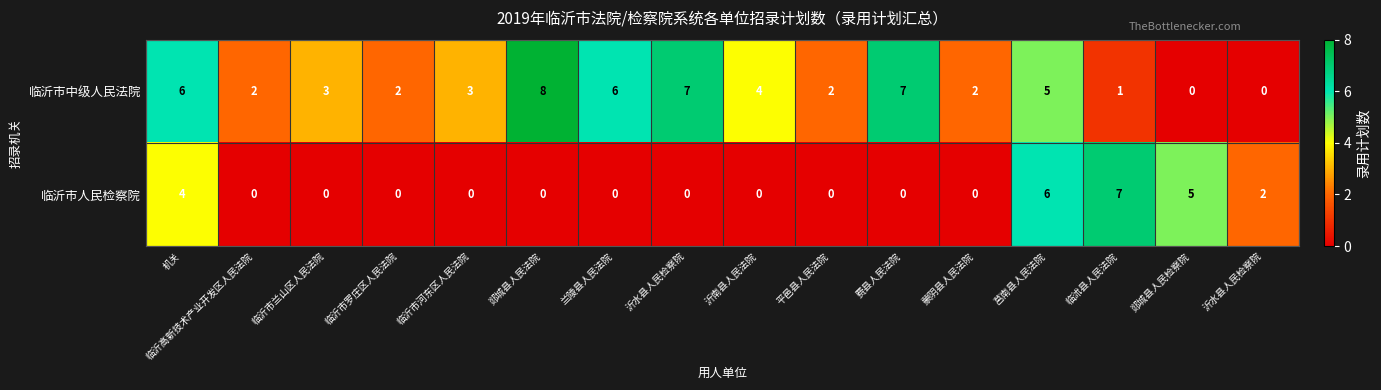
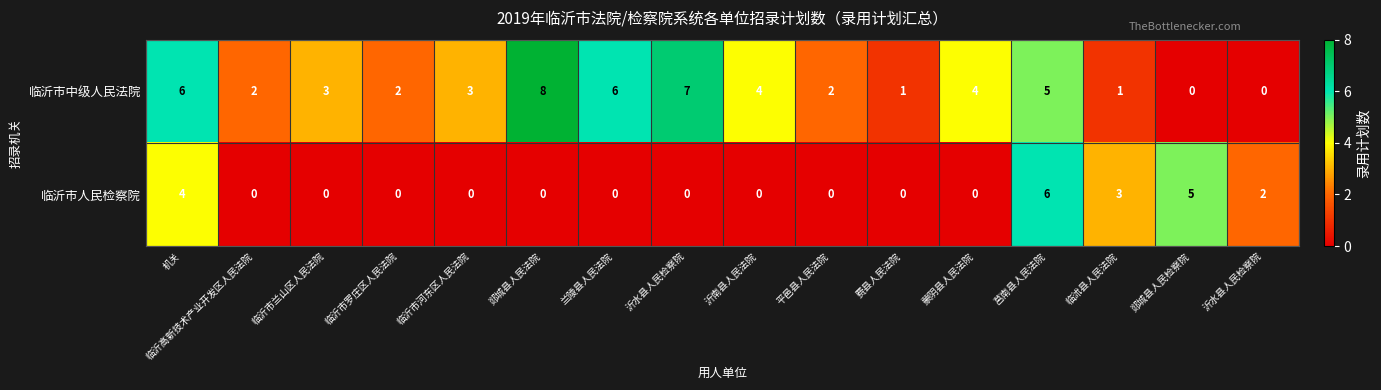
  {
    "临沂市中级人民法院": {
      "机关": 6,
      "临沂高新技术产业开发区人民法院": 2,
      "临沂市兰山区人民法院": 3,
      "临沂市罗庄区人民法院": 2,
      "临沂市河东区人民法院": 3,
      "郯城县人民法院": 8,
      "兰陵县人民法院": 6,
      "沂南县人民法院": 4,
      "平邑县人民法院": 2,
-     "费县人民法院": 7,
-     "蒙阴县人民法院": 2,
+     "费县人民法院": 1,
+     "蒙阴县人民法院": 4,
      "莒南县人民法院": 5,
      "临沭县人民法院": 1,
      "郯城县人民检察院": 0
    },
    "临沂市人民检察院": {
      "机关": 4,
      "临沂高新技术产业开发区人民法院": 0,
      "临沂市兰山区人民法院": 0,
      "临沂市罗庄区人民法院": 0,
      "临沂市河东区人民法院": 0,
      "郯城县人民法院": 0,
      "兰陵县人民法院": 0,
      "沂南县人民法院": 0,
      "平邑县人民法院": 0,
      "费县人民法院": 0,
      "蒙阴县人民法院": 0,
      "莒南县人民法院": 6,
-     "临沭县人民法院": 7,
+     "临沭县人民法院": 3,
      "郯城县人民检察院": 5
    }
  }
